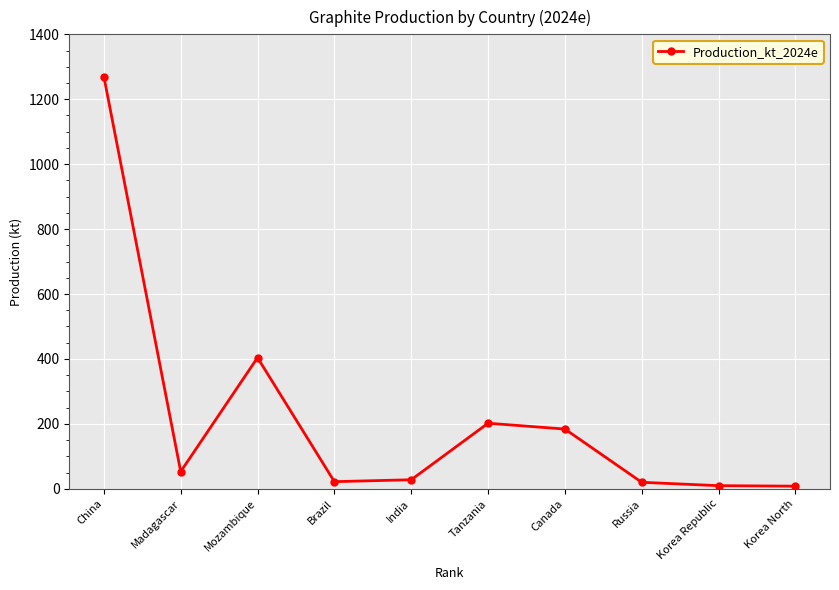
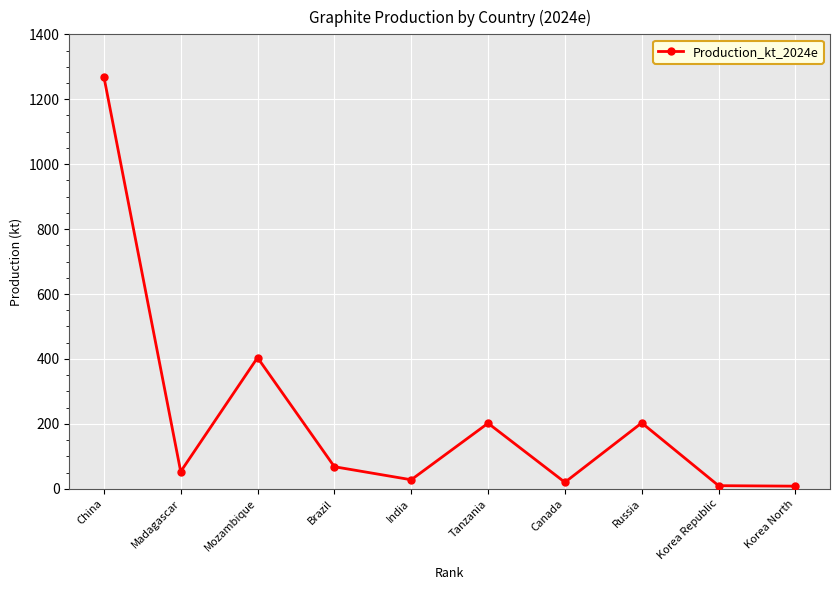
  {
    "China": 1270,
    "Madagascar": 50,
    "Mozambique": 400,
-   "Brazil": 20,
+   "Brazil": 70,
    "India": 30,
    "Tanzania": 200,
-   "Canada": 180,
-   "Russia": 20,
+   "Canada": 20,
+   "Russia": 200,
    "Korea Republic": 10,
    "Korea North": 10
  }
